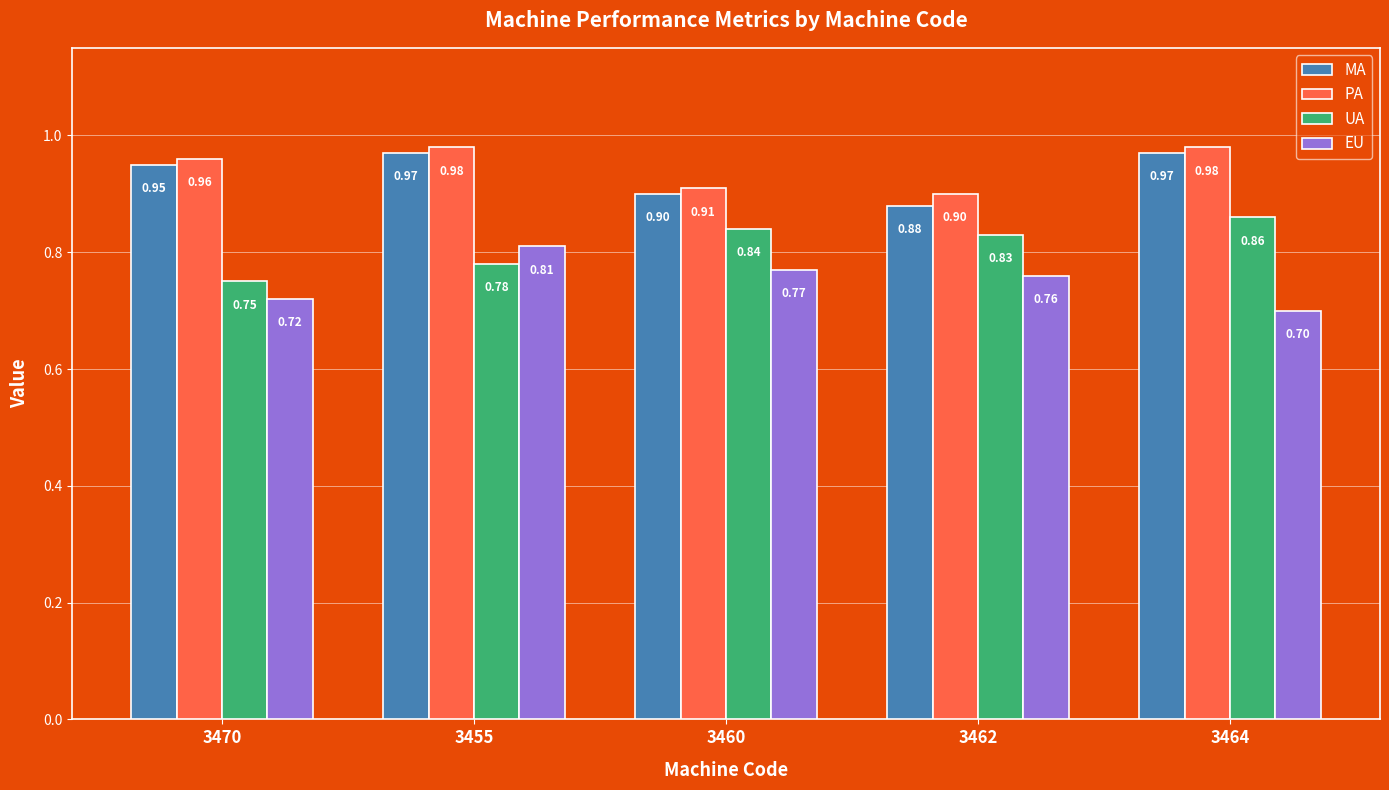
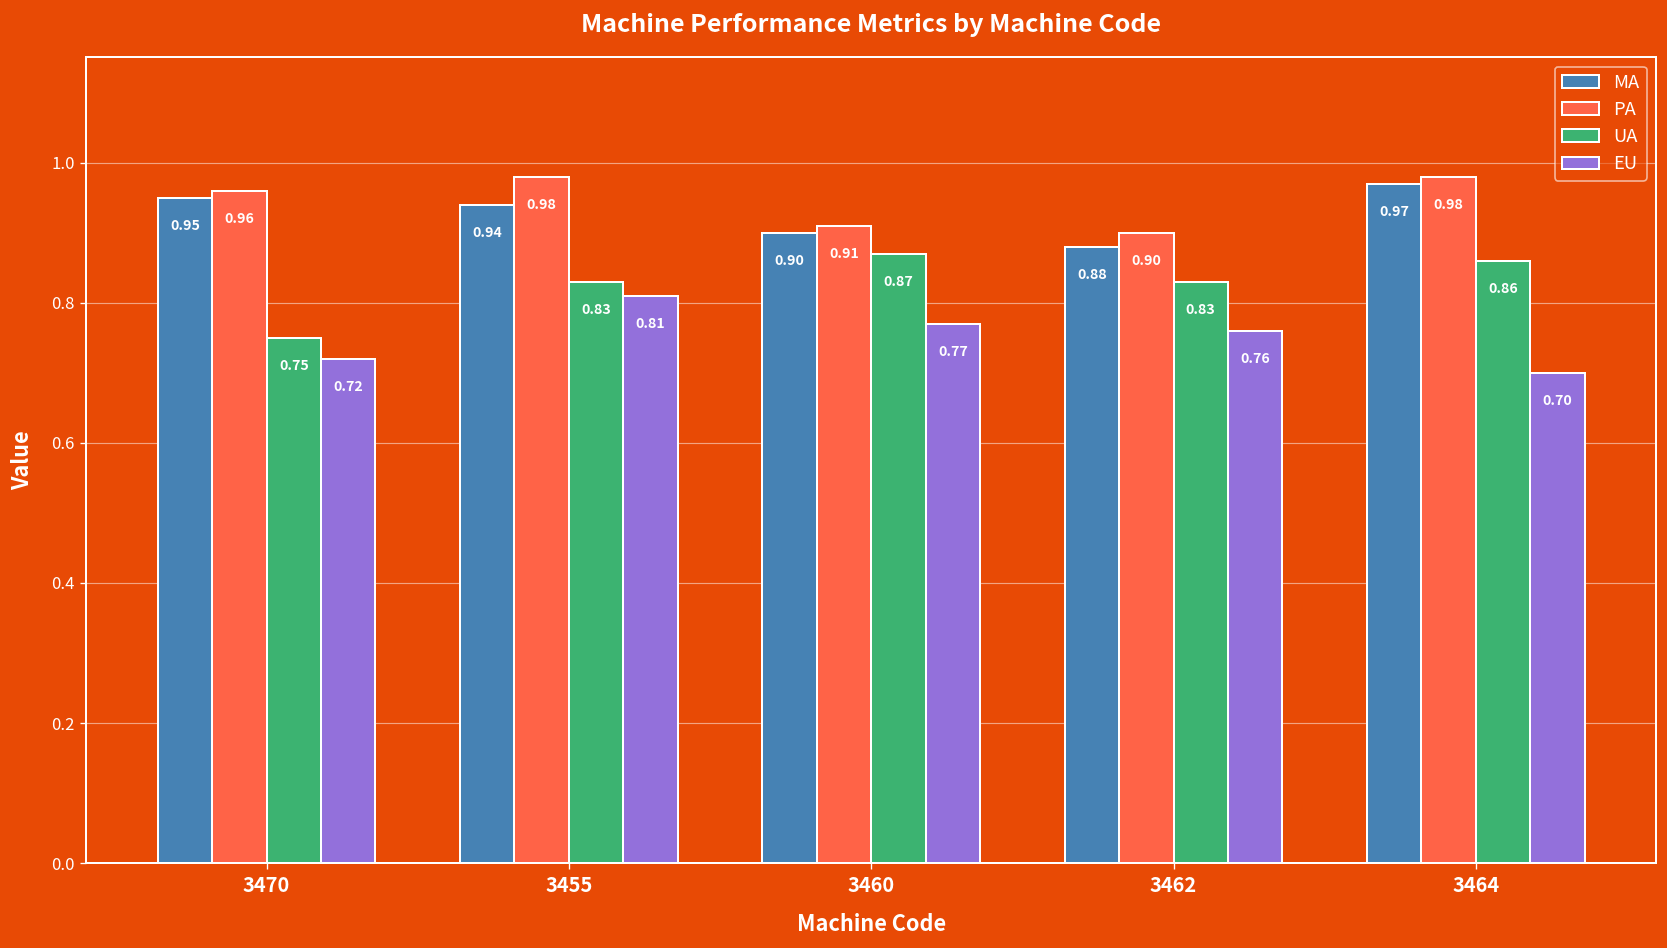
  {
    "MA": {
      "3470": 0.95,
-     "3455": 0.97,
+     "3455": 0.94,
      "3460": 0.90,
      "3462": 0.88,
      "3464": 0.97
    },
    "PA": {
      "3470": 0.96,
      "3455": 0.98,
      "3460": 0.91,
      "3462": 0.90,
      "3464": 0.98
    },
    "UA": {
      "3470": 0.75,
-     "3455": 0.78,
-     "3460": 0.84,
+     "3455": 0.83,
+     "3460": 0.87,
      "3462": 0.83,
      "3464": 0.86
    },
    "EU": {
      "3470": 0.72,
      "3455": 0.81,
      "3460": 0.77,
      "3462": 0.76,
      "3464": 0.70
    }
  }
